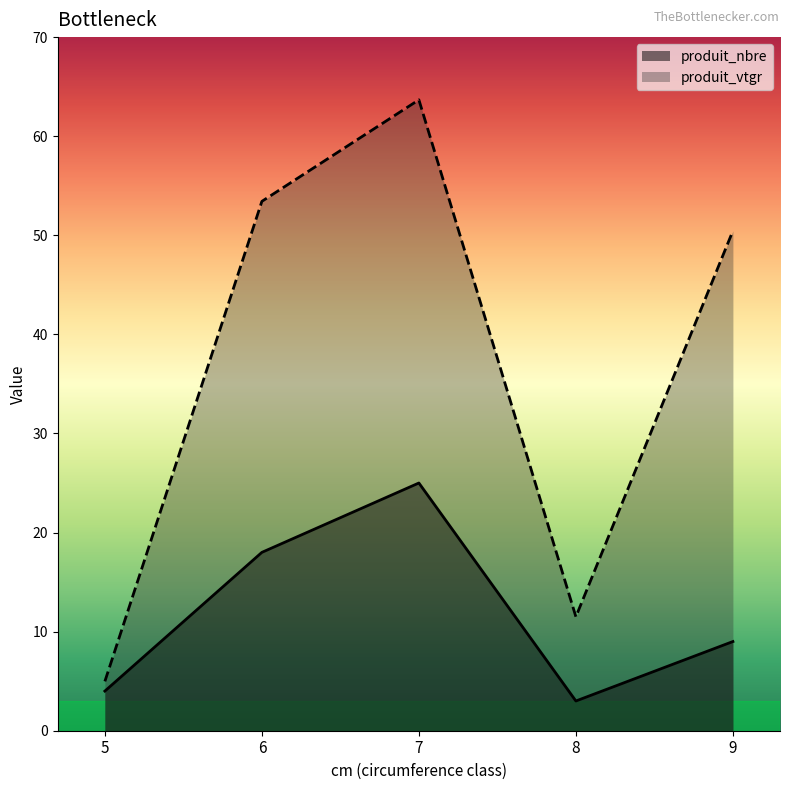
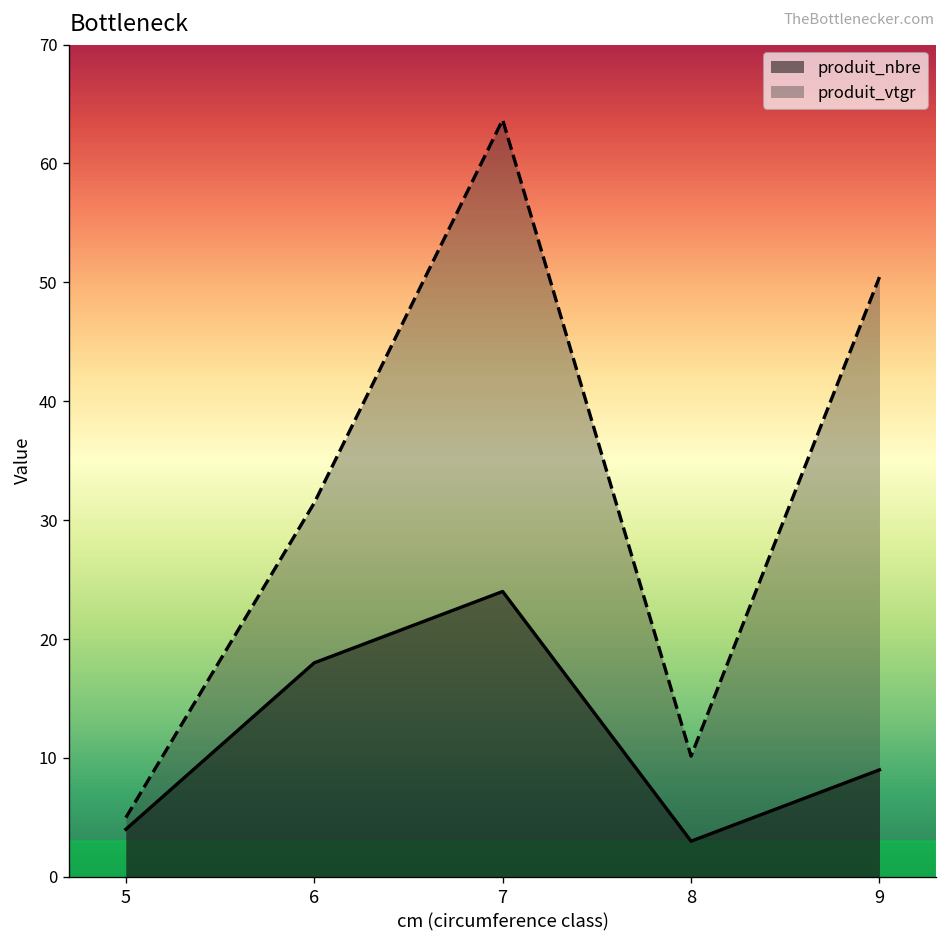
  {
    "produit_nbre": {
      "5": 4,
      "6": 18,
-     "7": 25,
+     "7": 24,
      "9": 9
    },
    "produit_vtgr": {
      "5": 5,
-     "6": 53,
+     "6": 31,
      "7": 64,
-     "8": 12,
+     "8": 10,
      "9": 50
    }
  }
